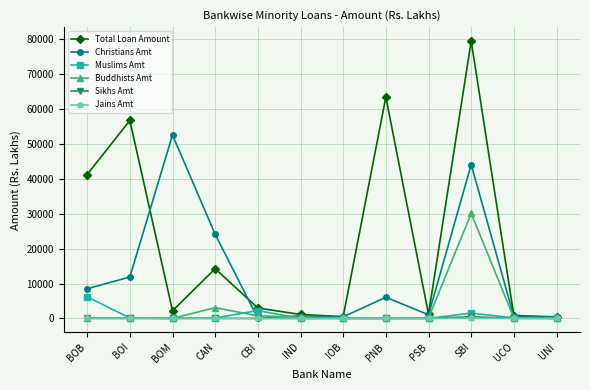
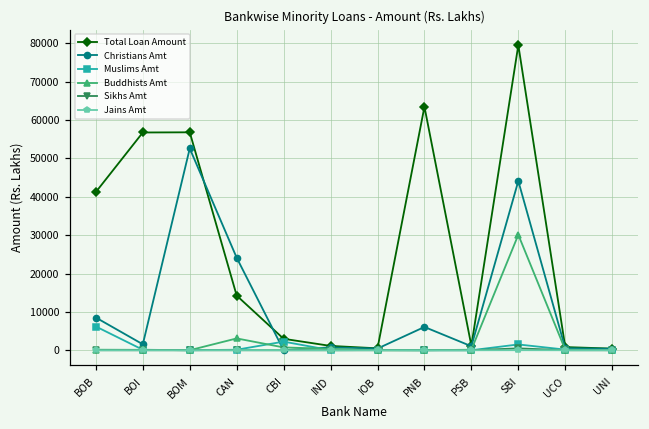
  {
    "Total Loan Amount": {
      "BOB": 41000,
      "BOI": 57000,
-     "BOM": 2000,
+     "BOM": 57000,
      "CAN": 14000,
      "CBI": 3000,
      "PNB": 63000,
      "SBI": 80000
    },
    "Christians Amt": {
      "BOB": 9000,
-     "BOI": 12000,
+     "BOI": 2000,
      "BOM": 53000,
      "CAN": 24000,
      "PNB": 6000,
      "SBI": 44000
    },
    "Muslims Amt": {
      "BOB": 6000,
      "CBI": 2000,
      "SBI": 2000
    }
  }
